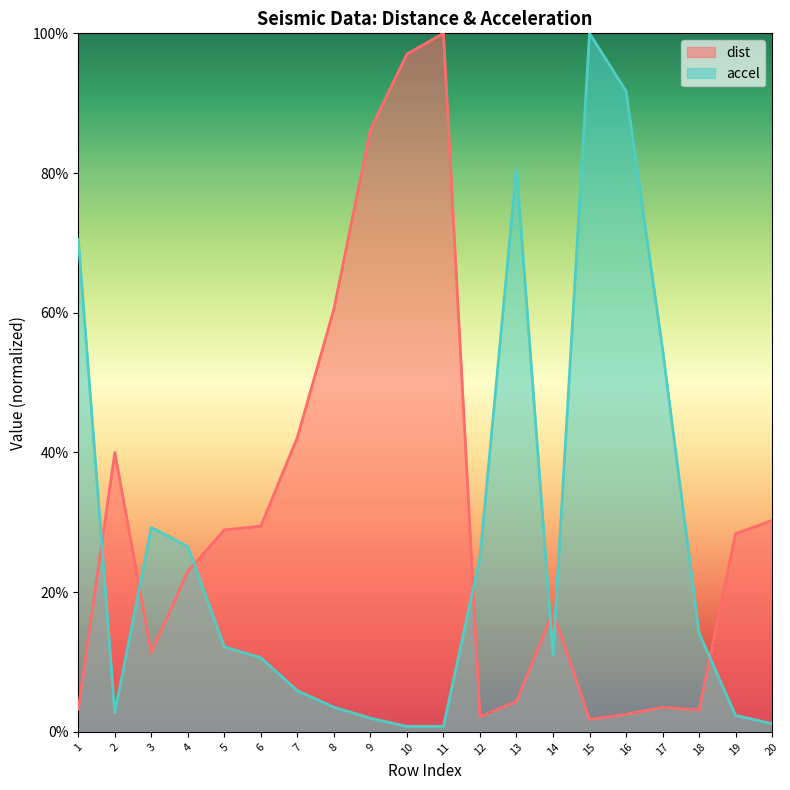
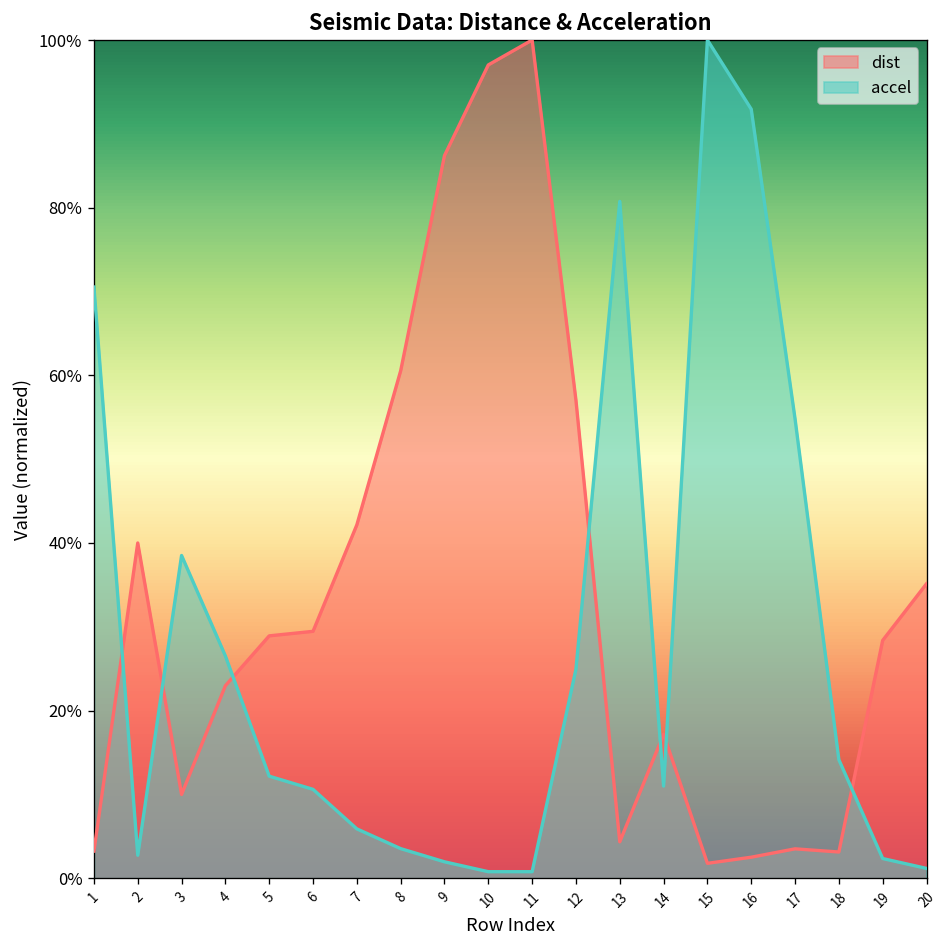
  {
    "dist": {
      "1": "3%",
      "2": "40%",
-     "3": "11%",
+     "3": "10%",
      "4": "23%",
      "5": "29%",
      "6": "29%",
      "7": "42%",
      "8": "61%",
      "9": "86%",
      "10": "97%",
      "11": "100%",
-     "12": "2%",
+     "12": "57%",
      "13": "4%",
      "14": "17%",
      "15": "2%",
      "16": "3%",
      "17": "4%",
      "18": "3%",
      "19": "28%",
-     "20": "30%"
+     "20": "35%"
    },
    "accel": {
      "1": "71%",
      "2": "3%",
-     "3": "29%",
+     "3": "39%",
      "4": "27%",
      "5": "12%",
      "6": "11%",
      "7": "6%",
      "8": "4%",
      "9": "2%",
      "10": "1%",
      "11": "1%",
      "12": "25%",
      "13": "81%",
      "14": "11%",
      "15": "100%",
      "16": "92%",
      "17": "55%",
      "18": "14%",
      "19": "2%",
      "20": "1%"
    }
  }
